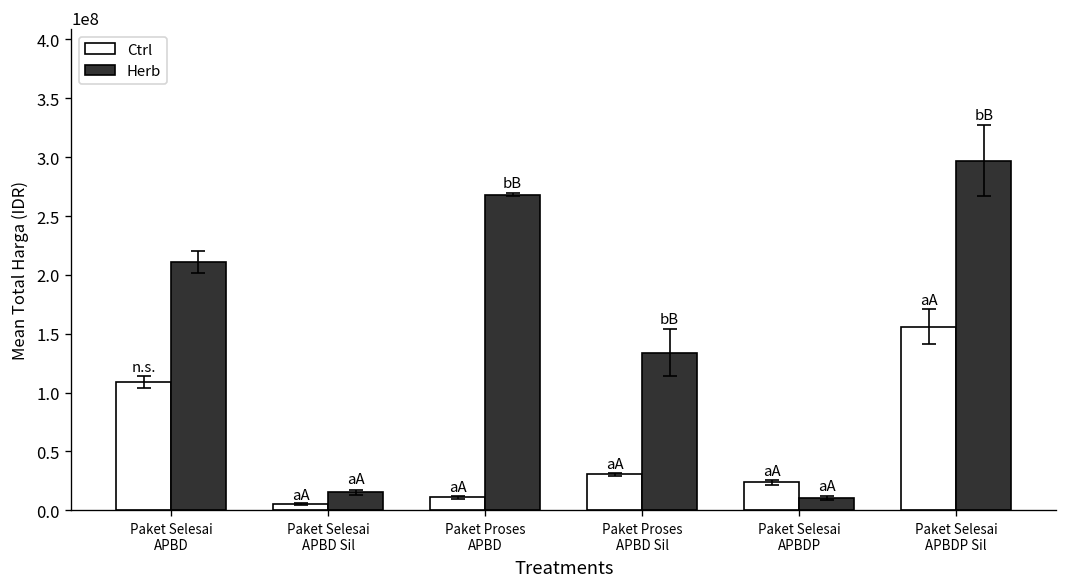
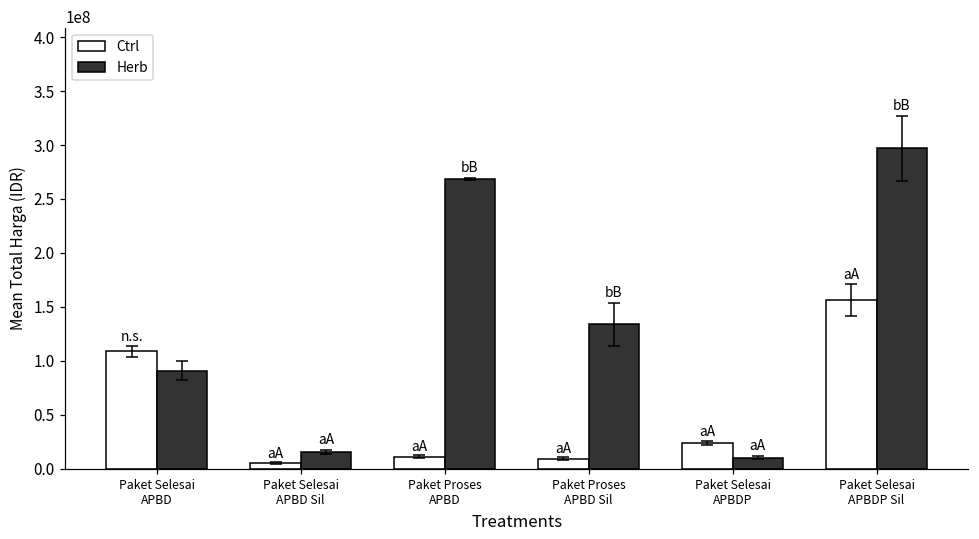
  {
    "Ctrl": {
      "Paket Selesai APBD": 110000000,
      "Paket Selesai APBD Sil": 10000000,
      "Paket Proses APBD": 10000000,
-     "Paket Proses APBD Sil": 30000000,
+     "Paket Proses APBD Sil": 10000000,
      "Paket Selesai APBDP": 20000000,
      "Paket Selesai APBDP Sil": 160000000
    },
    "Herb": {
-     "Paket Selesai APBD": 210000000,
+     "Paket Selesai APBD": 90000000,
      "Paket Selesai APBD Sil": 20000000,
      "Paket Proses APBD": 270000000,
      "Paket Proses APBD Sil": 130000000,
      "Paket Selesai APBDP": 10000000,
      "Paket Selesai APBDP Sil": 300000000
    }
  }
